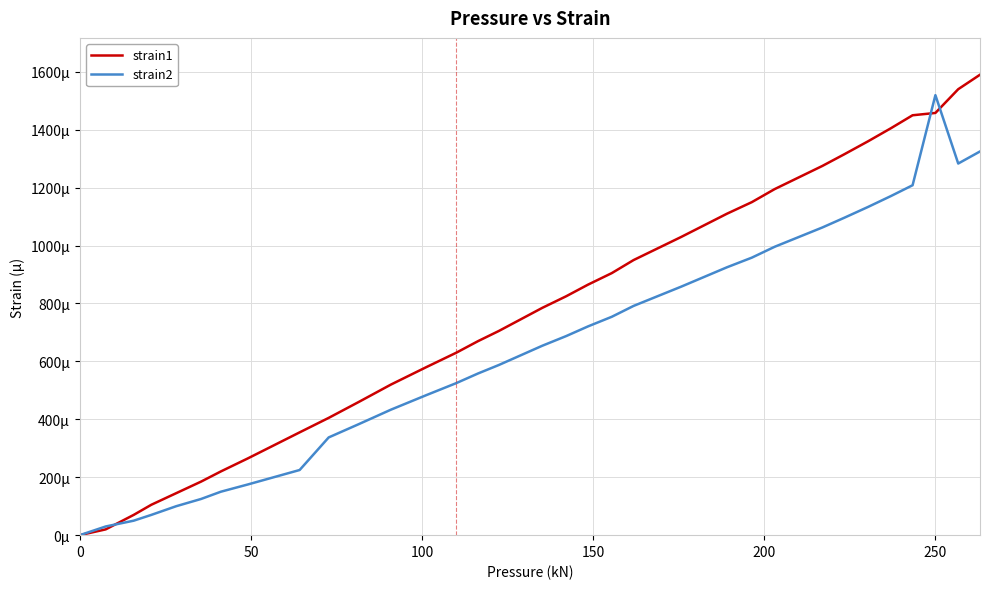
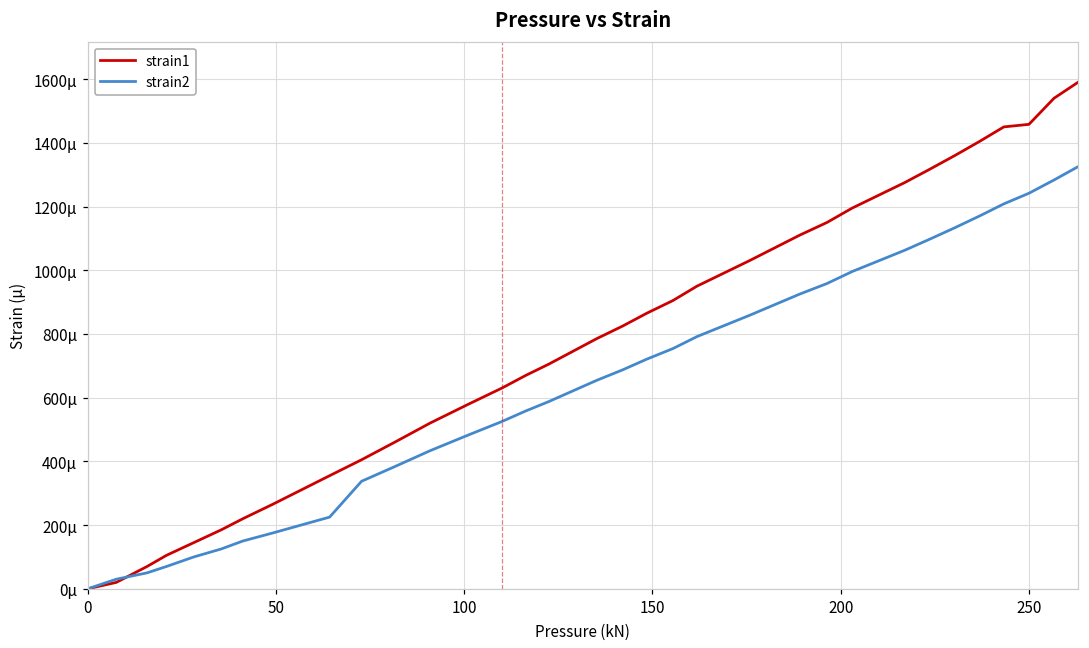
  {
    "strain1": {
      "250": "1460μ"
    },
    "strain2": {
-     "250": "1520μ"
+     "250": "1240μ"
    }
  }
